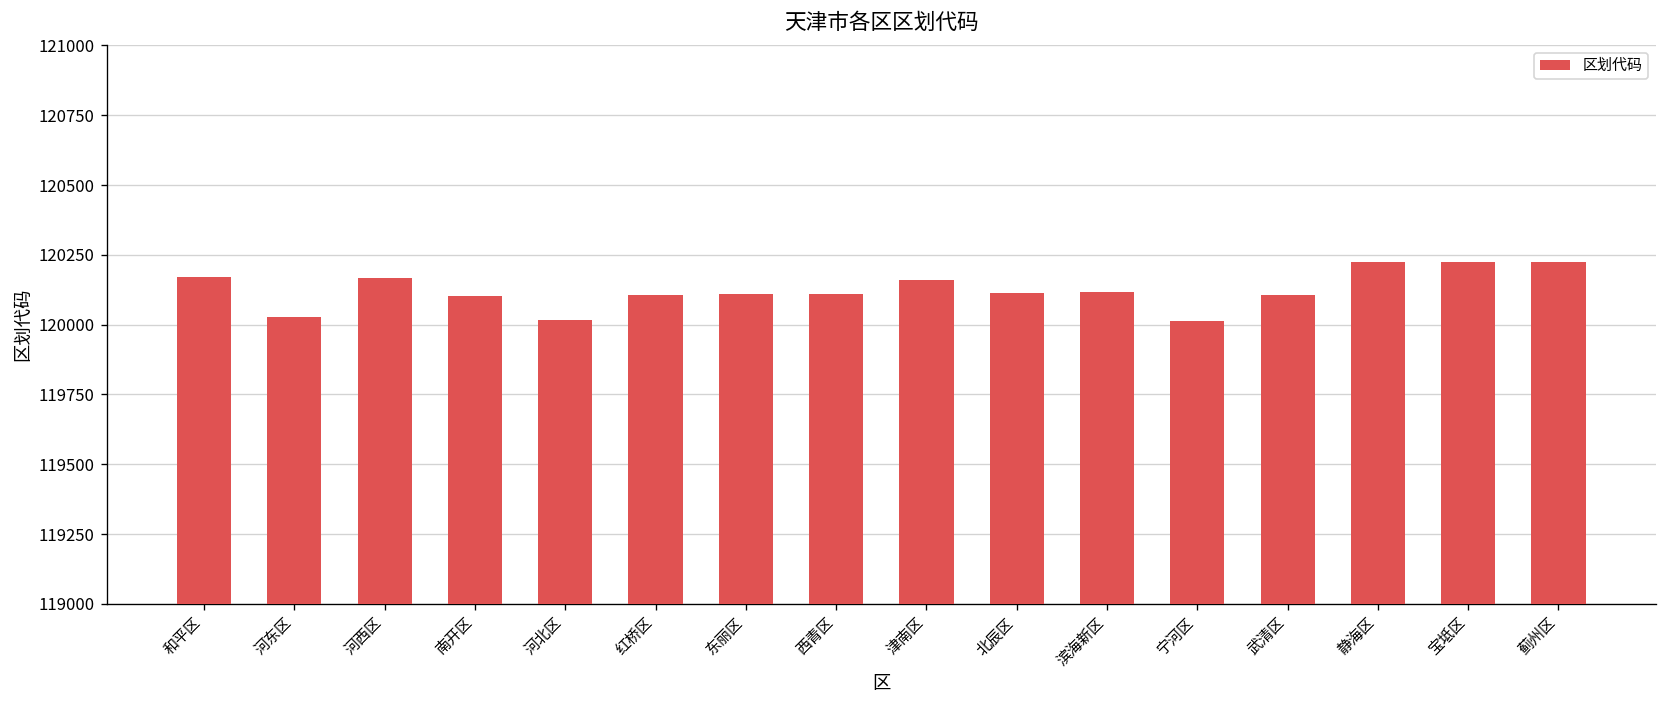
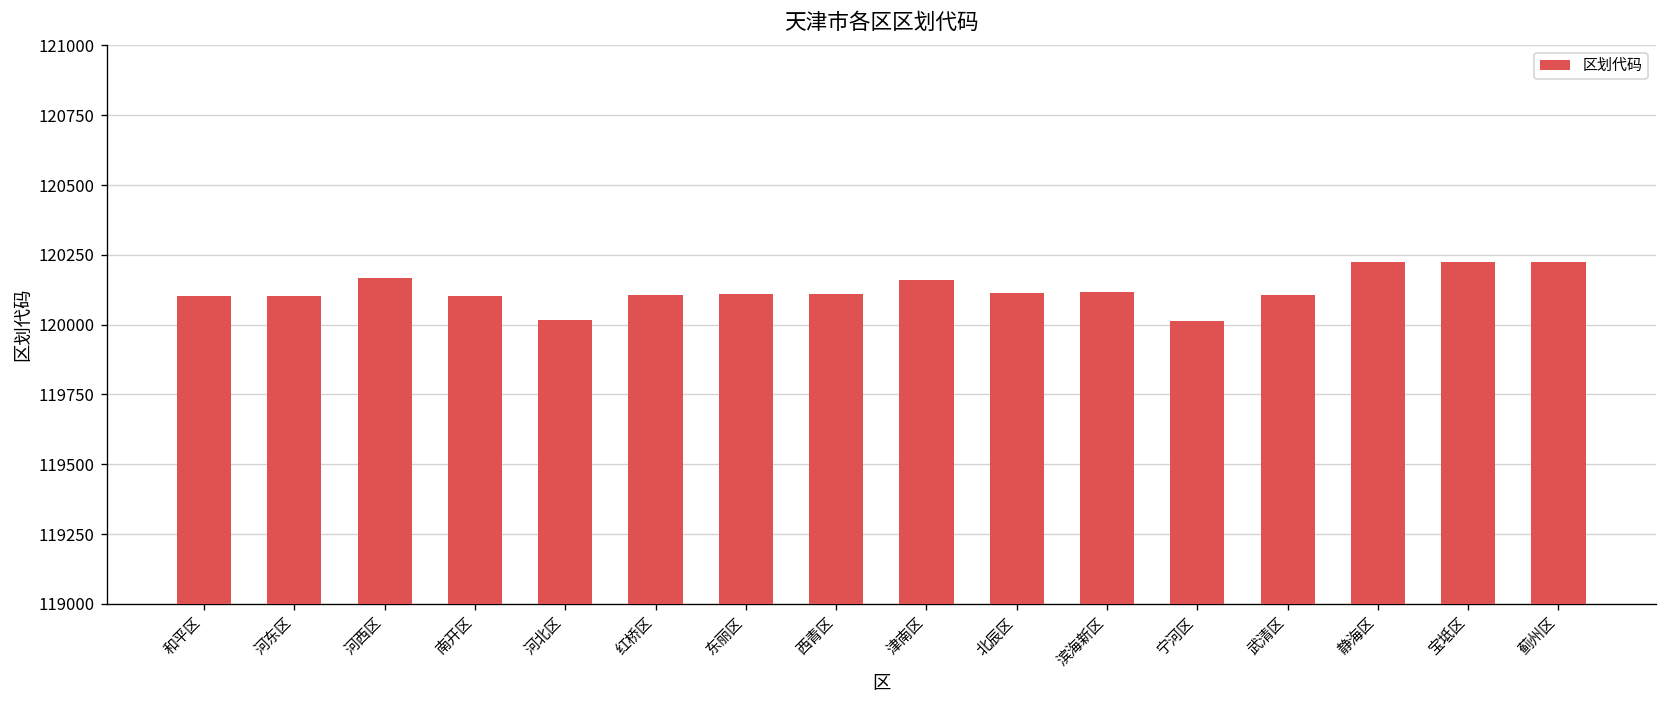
  {
-   "和平区": 120170,
-   "河东区": 120030,
+   "和平区": 120100,
+   "河东区": 120100,
    "河西区": 120170,
    "南开区": 120100,
    "河北区": 120020,
    "红桥区": 120110,
    "东丽区": 120110,
    "西青区": 120110,
    "津南区": 120160,
    "北辰区": 120110,
    "滨海新区": 120120,
    "宁河区": 120010,
    "武清区": 120110,
    "静海区": 120220,
    "宝坻区": 120220,
    "蓟州区": 120230
  }
